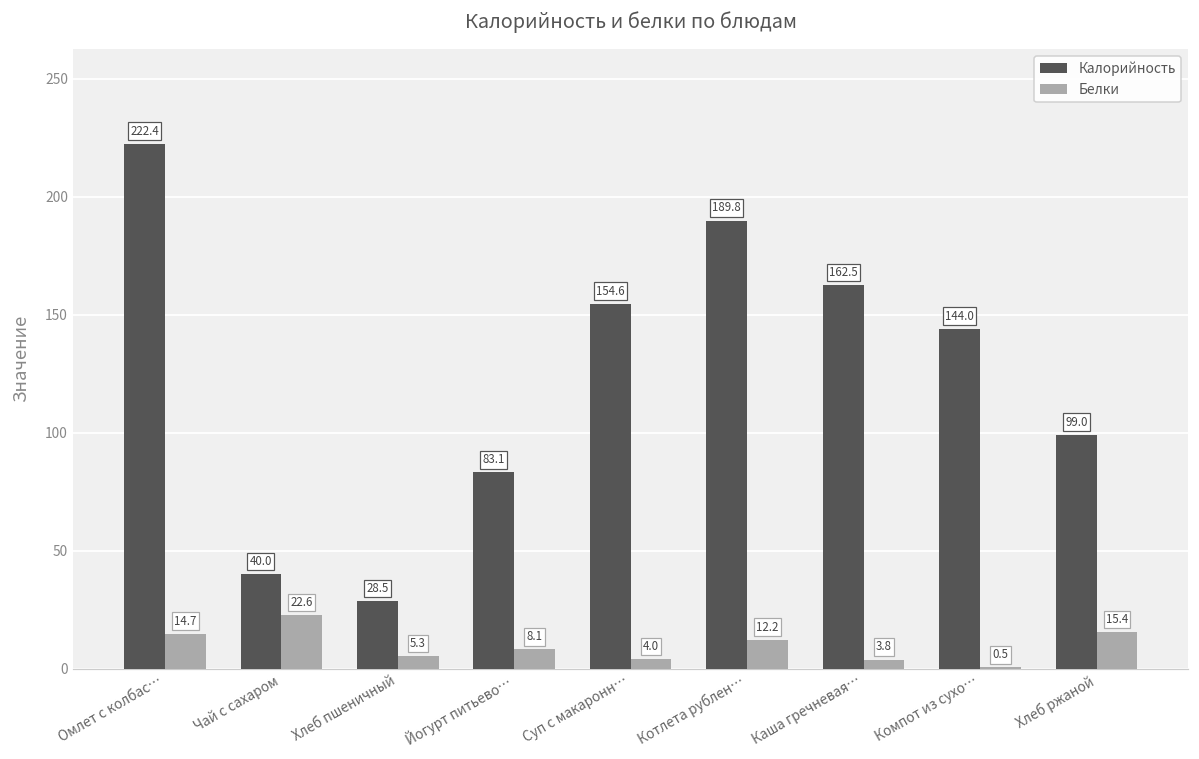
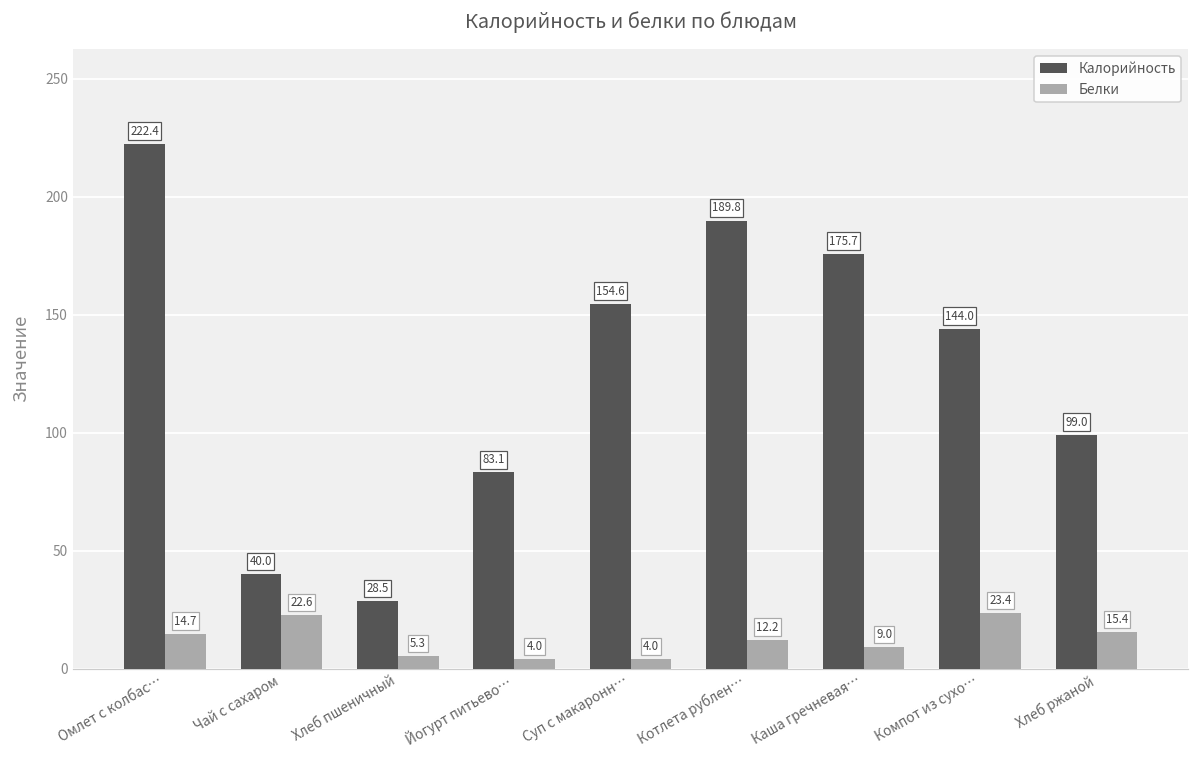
  {
    "Калорийность": {
-     "Каша гречневая…": 162.5
+     "Каша гречневая…": 175.7
    },
    "Белки": {
-     "Йогурт питьево…": 8.1,
-     "Каша гречневая…": 3.8,
-     "Компот из сухо…": 0.5
+     "Йогурт питьево…": 4.0,
+     "Каша гречневая…": 9.0,
+     "Компот из сухо…": 23.4
    }
  }
